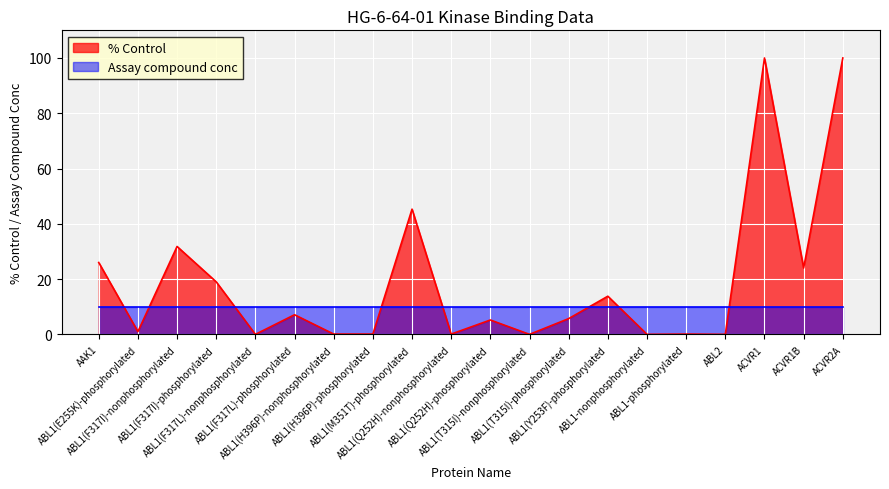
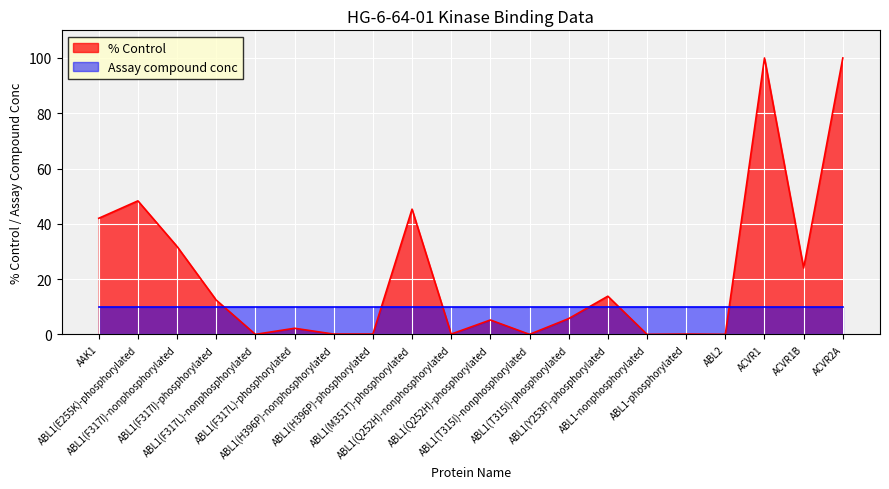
  {
    "% Control": {
-     "AAK1": 26,
-     "ABL1(E255K)-phosphorylated": 1,
+     "AAK1": 42,
+     "ABL1(E255K)-phosphorylated": 48,
      "ABL1(F317I)-nonphosphorylated": 32,
-     "ABL1(F317I)-phosphorylated": 19,
+     "ABL1(F317I)-phosphorylated": 12,
      "ABL1(F317L)-nonphosphorylated": 0,
-     "ABL1(F317L)-phosphorylated": 7,
+     "ABL1(F317L)-phosphorylated": 2,
      "ABL1(H396P)-nonphosphorylated": 0,
      "ABL1(H396P)-phosphorylated": 0,
      "ABL1(M351T)-phosphorylated": 45,
      "ABL1(Q252H)-nonphosphorylated": 0,
      "ABL1(Q252H)-phosphorylated": 5,
      "ABL1(T315I)-nonphosphorylated": 0,
      "ABL1(T315I)-phosphorylated": 6,
      "ABL1(Y253F)-phosphorylated": 14,
      "ABL1-nonphosphorylated": 0,
      "ABL1-phosphorylated": 0,
      "ABL2": 0,
      "ACVR1": 100,
      "ACVR1B": 24,
      "ACVR2A": 100
    },
    "Assay compound conc": {
      "AAK1": 10,
      "ABL1(E255K)-phosphorylated": 10,
      "ABL1(F317I)-nonphosphorylated": 10,
      "ABL1(F317I)-phosphorylated": 10,
      "ABL1(F317L)-nonphosphorylated": 10,
      "ABL1(F317L)-phosphorylated": 10,
      "ABL1(H396P)-nonphosphorylated": 10,
      "ABL1(H396P)-phosphorylated": 10,
      "ABL1(M351T)-phosphorylated": 10,
      "ABL1(Q252H)-nonphosphorylated": 10,
      "ABL1(Q252H)-phosphorylated": 10,
      "ABL1(T315I)-nonphosphorylated": 10,
      "ABL1(T315I)-phosphorylated": 10,
      "ABL1(Y253F)-phosphorylated": 10,
      "ABL1-nonphosphorylated": 10,
      "ABL1-phosphorylated": 10,
      "ABL2": 10,
      "ACVR1": 10,
      "ACVR1B": 10,
      "ACVR2A": 10
    }
  }
